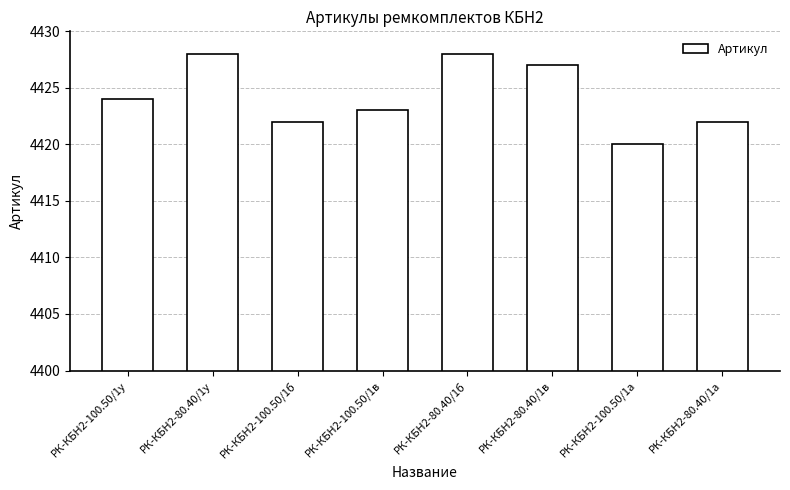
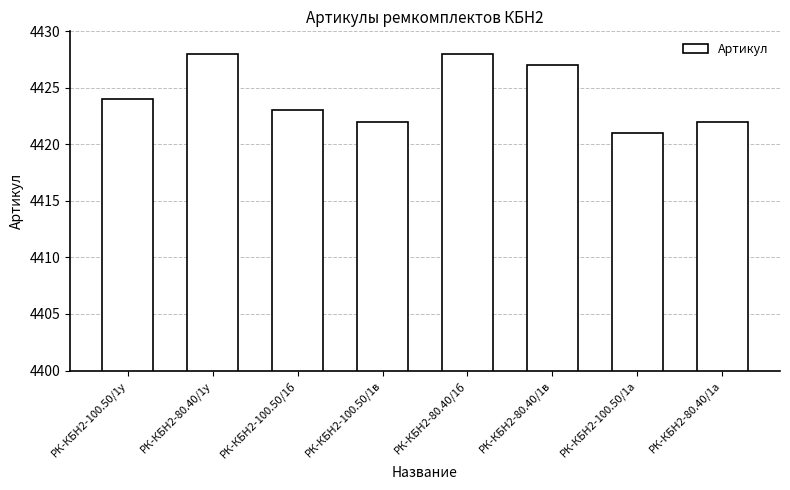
  {
    "РК-КБН2-100.50/1у": 4424,
    "РК-КБН2-80.40/1у": 4428,
-   "РК-КБН2-100.50/1б": 4422,
-   "РК-КБН2-100.50/1в": 4423,
+   "РК-КБН2-100.50/1б": 4423,
+   "РК-КБН2-100.50/1в": 4422,
    "РК-КБН2-80.40/1б": 4428,
    "РК-КБН2-80.40/1в": 4427,
-   "РК-КБН2-100.50/1а": 4420,
+   "РК-КБН2-100.50/1а": 4421,
    "РК-КБН2-80.40/1а": 4422
  }
